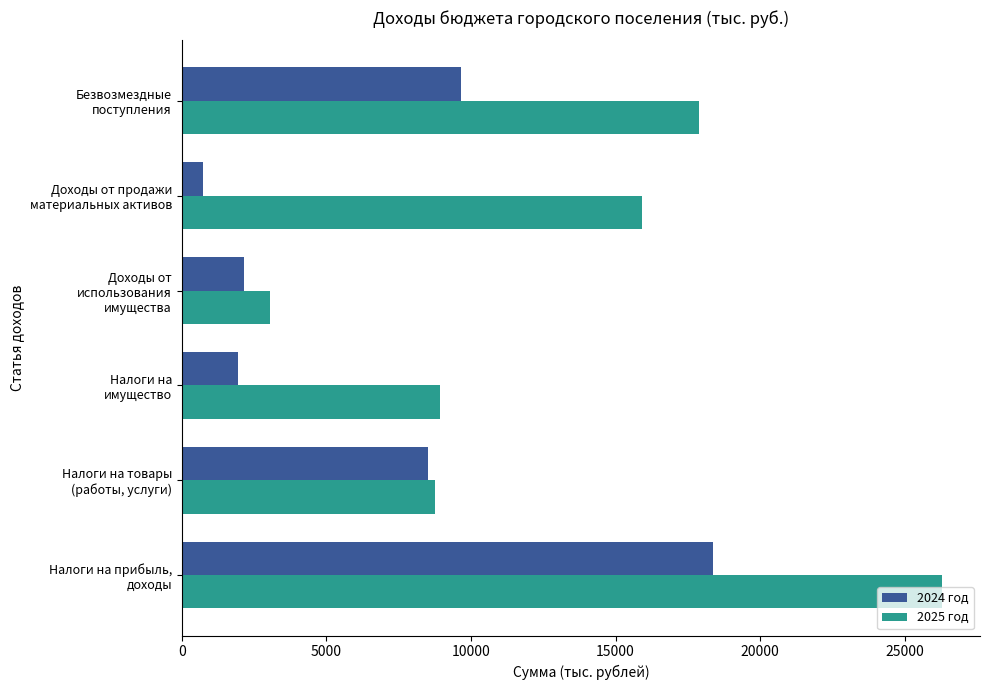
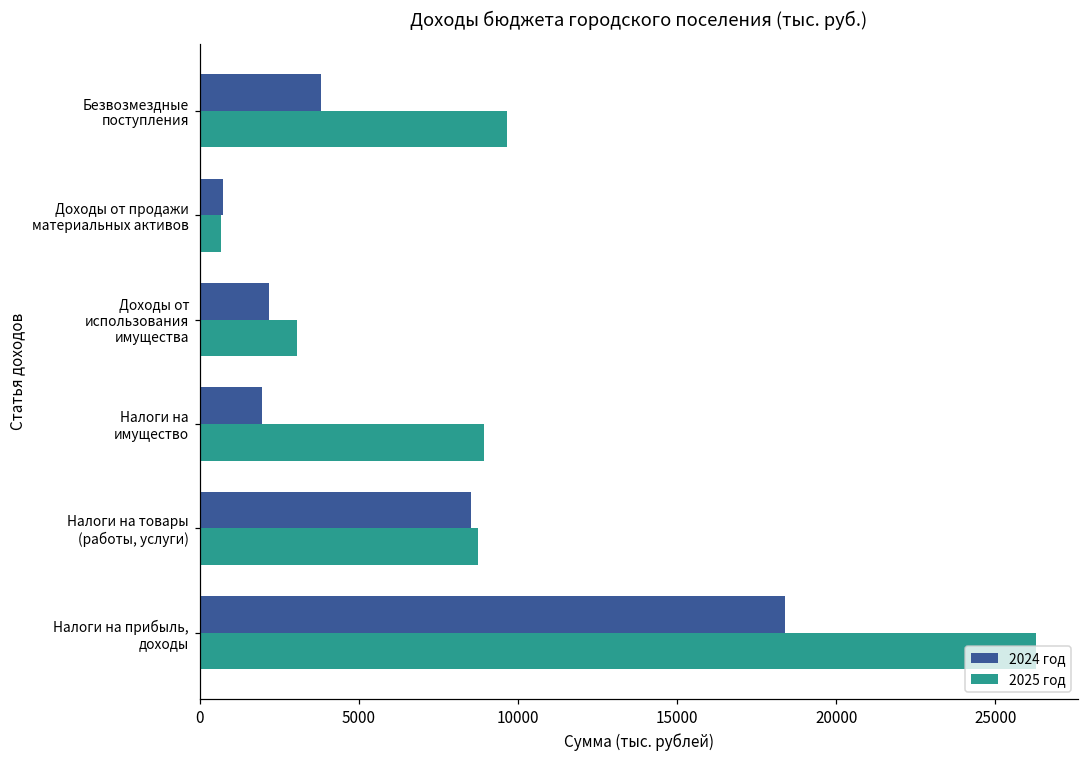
  {
    "2024 год": {
-     "Безвозмездные поступления": 9700,
+     "Безвозмездные поступления": 3800,
      "Доходы от продажи материальных активов": 700,
      "Доходы от использования имущества": 2200,
      "Налоги на имущество": 2000,
      "Налоги на товары (работы, услуги)": 8500,
      "Налоги на прибыль, доходы": 18400
    },
    "2025 год": {
-     "Безвозмездные поступления": 17900,
-     "Доходы от продажи материальных активов": 15900,
+     "Безвозмездные поступления": 9600,
+     "Доходы от продажи материальных активов": 700,
      "Доходы от использования имущества": 3000,
      "Налоги на имущество": 8900,
      "Налоги на товары (работы, услуги)": 8800
    }
  }
